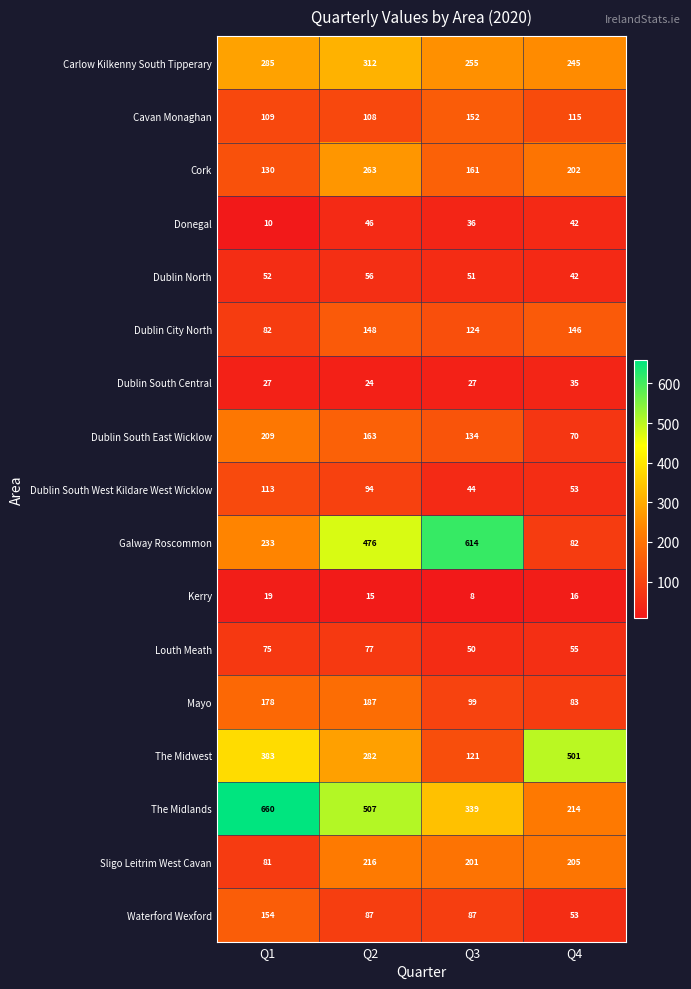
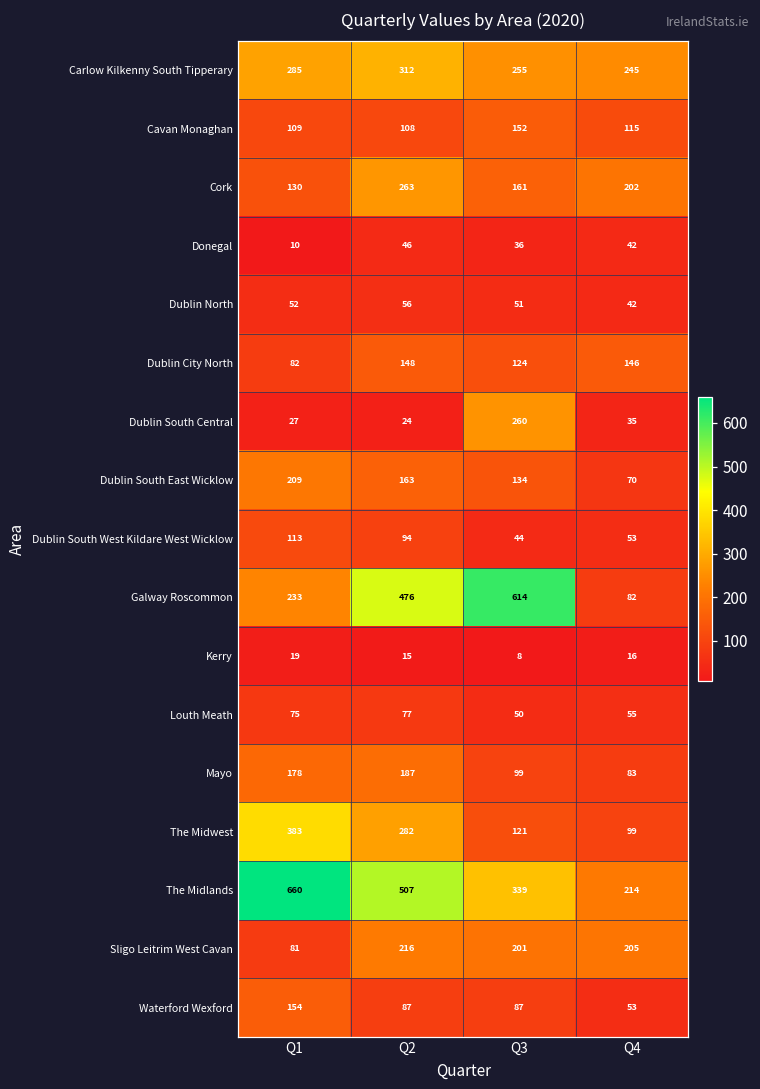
  {
    "Carlow Kilkenny South Tipperary": {
      "Q1": 285,
      "Q2": 312,
      "Q3": 255,
      "Q4": 245
    },
    "Cavan Monaghan": {
      "Q1": 109,
      "Q2": 108,
      "Q3": 152,
      "Q4": 115
    },
    "Cork": {
      "Q1": 130,
      "Q2": 263,
      "Q3": 161,
      "Q4": 202
    },
    "Donegal": {
      "Q1": 10,
      "Q2": 46,
      "Q3": 36,
      "Q4": 42
    },
    "Dublin North": {
      "Q1": 52,
      "Q2": 56,
      "Q3": 51,
      "Q4": 42
    },
    "Dublin City North": {
      "Q1": 82,
      "Q2": 148,
      "Q3": 124,
      "Q4": 146
    },
    "Dublin South Central": {
      "Q1": 27,
      "Q2": 24,
-     "Q3": 27,
+     "Q3": 260,
      "Q4": 35
    },
    "Dublin South East Wicklow": {
      "Q1": 209,
      "Q2": 163,
      "Q3": 134,
      "Q4": 70
    },
    "Dublin South West Kildare West Wicklow": {
      "Q1": 113,
      "Q2": 94,
      "Q3": 44,
      "Q4": 53
    },
    "Galway Roscommon": {
      "Q1": 233,
      "Q2": 476,
      "Q3": 614,
      "Q4": 82
    },
    "Kerry": {
      "Q1": 19,
      "Q2": 15,
      "Q3": 8,
      "Q4": 16
    },
    "Louth Meath": {
      "Q1": 75,
      "Q2": 77,
      "Q3": 50,
      "Q4": 55
    },
    "Mayo": {
      "Q1": 178,
      "Q2": 187,
      "Q3": 99,
      "Q4": 83
    },
    "The Midwest": {
      "Q1": 383,
      "Q2": 282,
      "Q3": 121,
-     "Q4": 501
+     "Q4": 99
    },
    "The Midlands": {
      "Q1": 660,
      "Q2": 507,
      "Q3": 339,
      "Q4": 214
    },
    "Sligo Leitrim West Cavan": {
      "Q1": 81,
      "Q2": 216,
      "Q3": 201,
      "Q4": 205
    },
    "Waterford Wexford": {
      "Q1": 154,
      "Q2": 87,
      "Q3": 87,
      "Q4": 53
    }
  }
